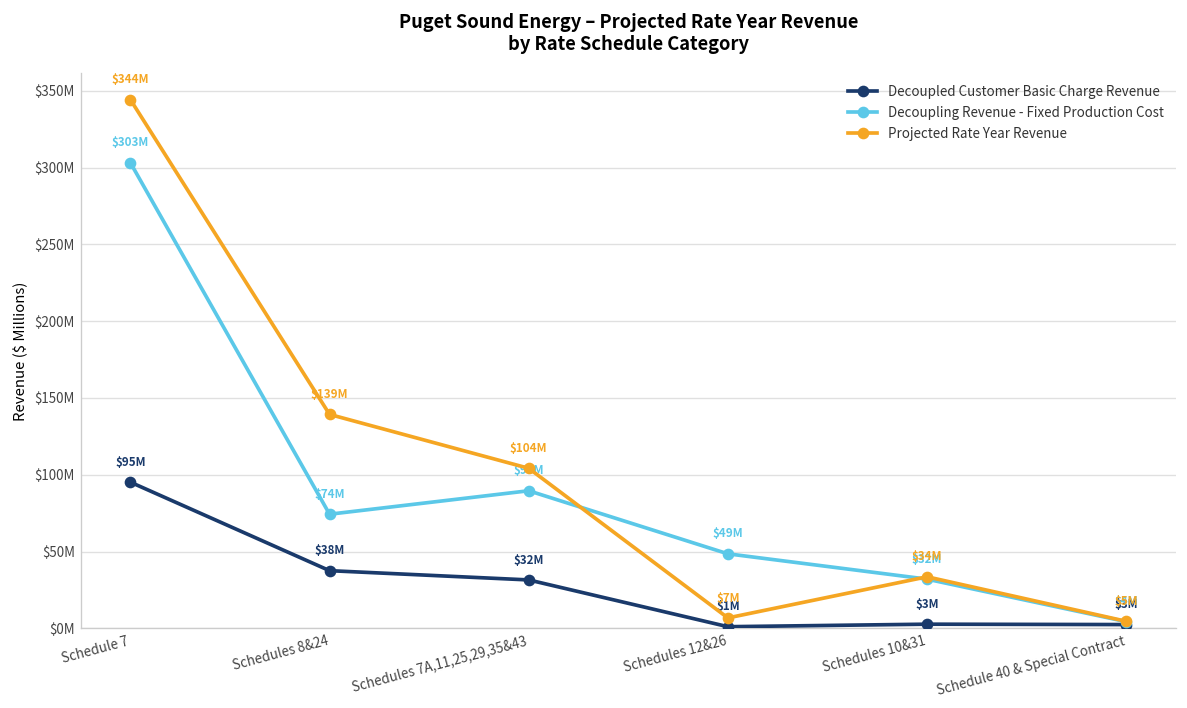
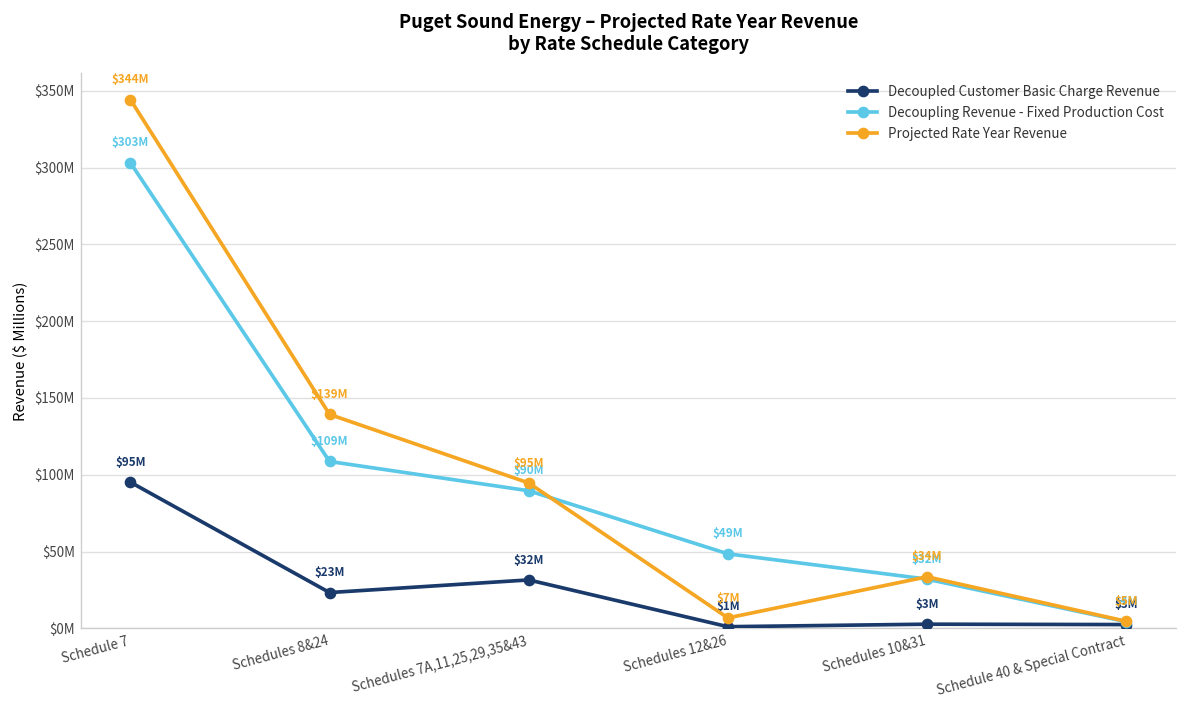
  {
    "Decoupled Customer Basic Charge Revenue": {
      "Schedule 7": "$95M",
-     "Schedules 8&24": "$38M",
+     "Schedules 8&24": "$23M",
      "Schedules 7A,11,25,29,35&43": "$32M",
      "Schedules 10&31": "$3M"
    },
    "Decoupling Revenue - Fixed Production Cost": {
      "Schedule 7": "$303M",
-     "Schedules 8&24": "$74M",
+     "Schedules 8&24": "$109M",
      "Schedules 12&26": "$49M"
    },
    "Projected Rate Year Revenue": {
      "Schedule 7": "$344M",
      "Schedules 8&24": "$139M",
-     "Schedules 7A,11,25,29,35&43": "$104M"
+     "Schedules 7A,11,25,29,35&43": "$95M"
    }
  }
